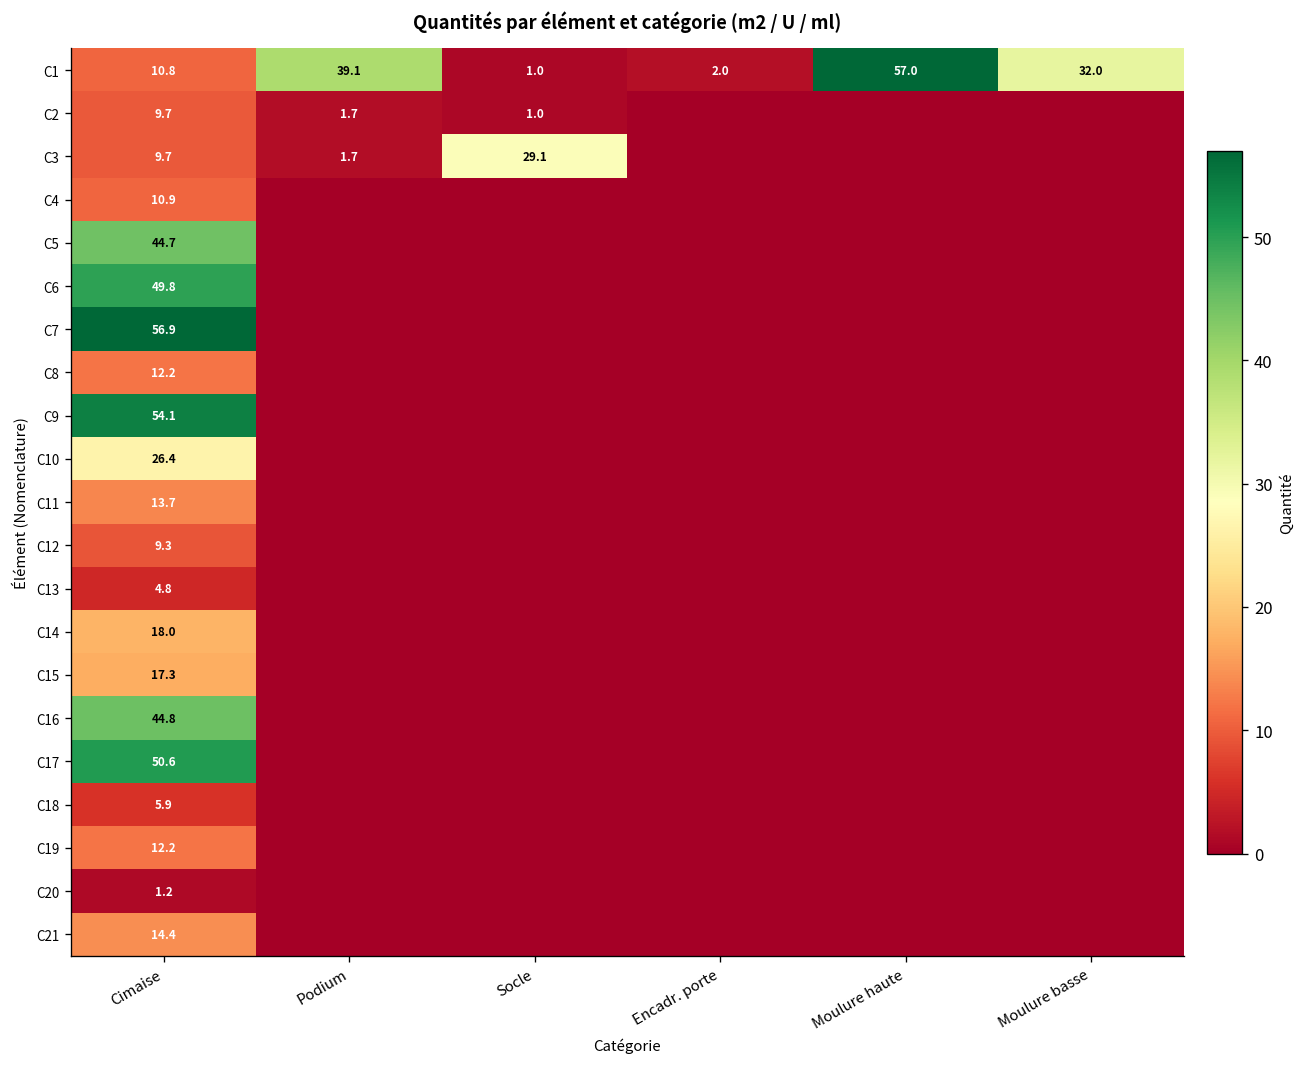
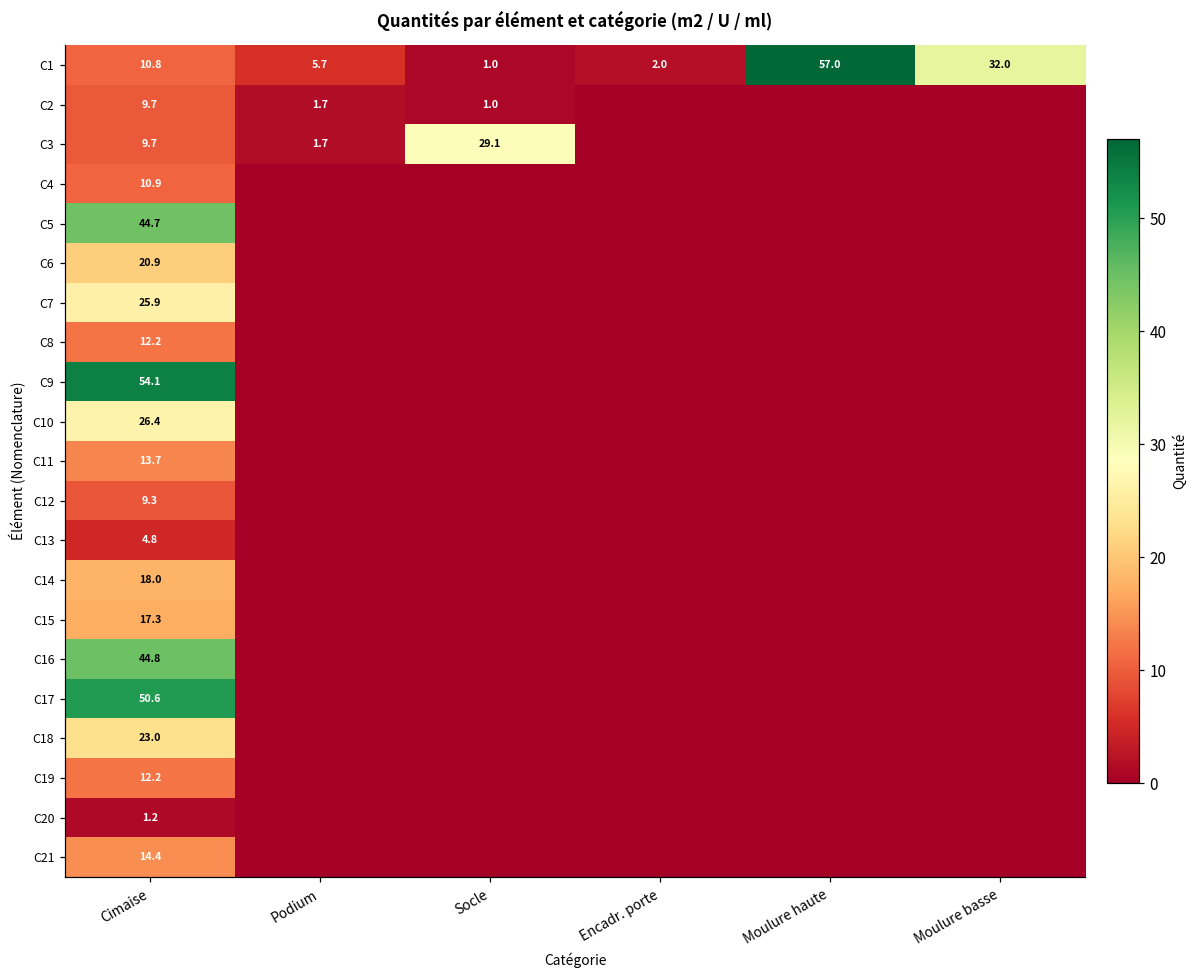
  {
    "C1": {
      "Cimaise": 10.8,
-     "Podium": 39.1,
+     "Podium": 5.7,
      "Socle": 1.0,
      "Encadr. porte": 2.0,
      "Moulure haute": 57.0,
      "Moulure basse": 32.0
    },
    "C2": {
      "Cimaise": 9.7,
      "Podium": 1.7,
      "Socle": 1.0
    },
    "C3": {
      "Cimaise": 9.7,
      "Podium": 1.7,
      "Socle": 29.1
    },
    "C4": {
      "Cimaise": 10.9
    },
    "C5": {
      "Cimaise": 44.7
    },
    "C6": {
-     "Cimaise": 49.8
+     "Cimaise": 20.9
    },
    "C7": {
-     "Cimaise": 56.9
+     "Cimaise": 25.9
    },
    "C8": {
      "Cimaise": 12.2
    },
    "C9": {
      "Cimaise": 54.1
    },
    "C10": {
      "Cimaise": 26.4
    },
    "C11": {
      "Cimaise": 13.7
    },
    "C12": {
      "Cimaise": 9.3
    },
    "C13": {
      "Cimaise": 4.8
    },
    "C14": {
      "Cimaise": 18.0
    },
    "C15": {
      "Cimaise": 17.3
    },
    "C16": {
      "Cimaise": 44.8
    },
    "C17": {
      "Cimaise": 50.6
    },
    "C18": {
-     "Cimaise": 5.9
+     "Cimaise": 23.0
    },
    "C19": {
      "Cimaise": 12.2
    },
    "C20": {
      "Cimaise": 1.2
    },
    "C21": {
      "Cimaise": 14.4
    }
  }
